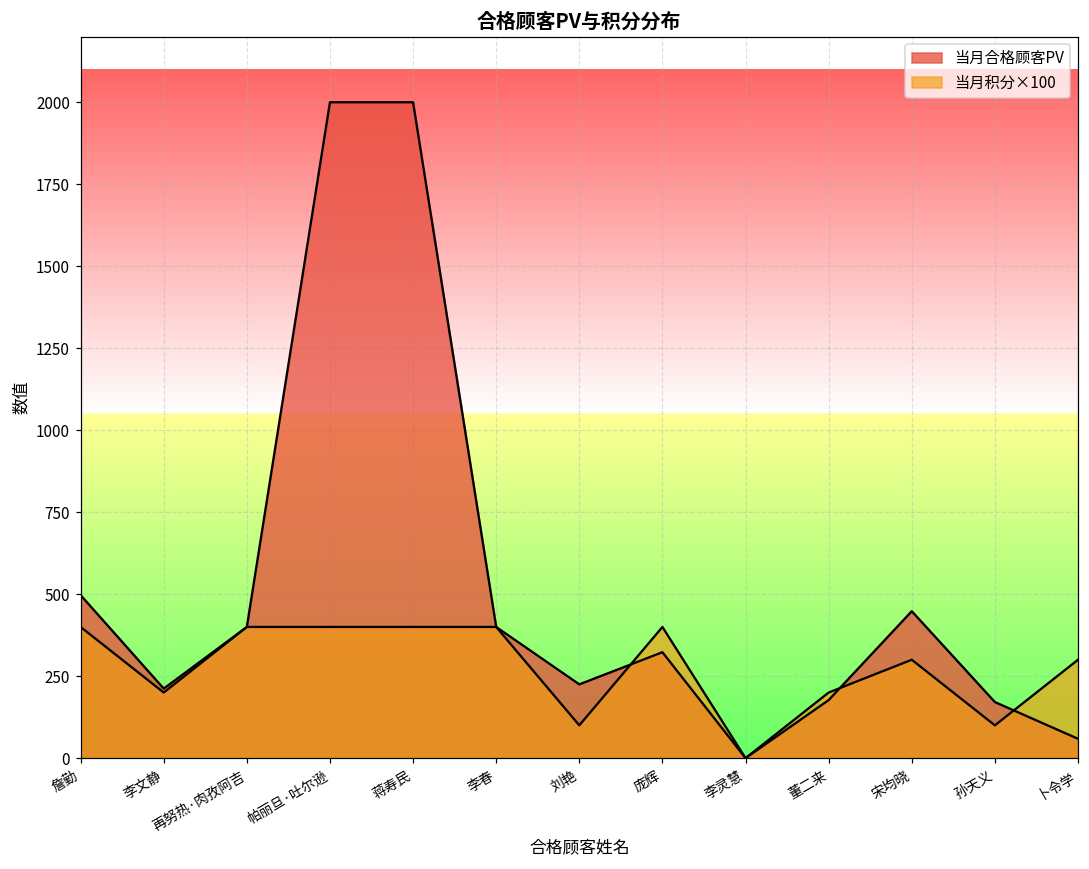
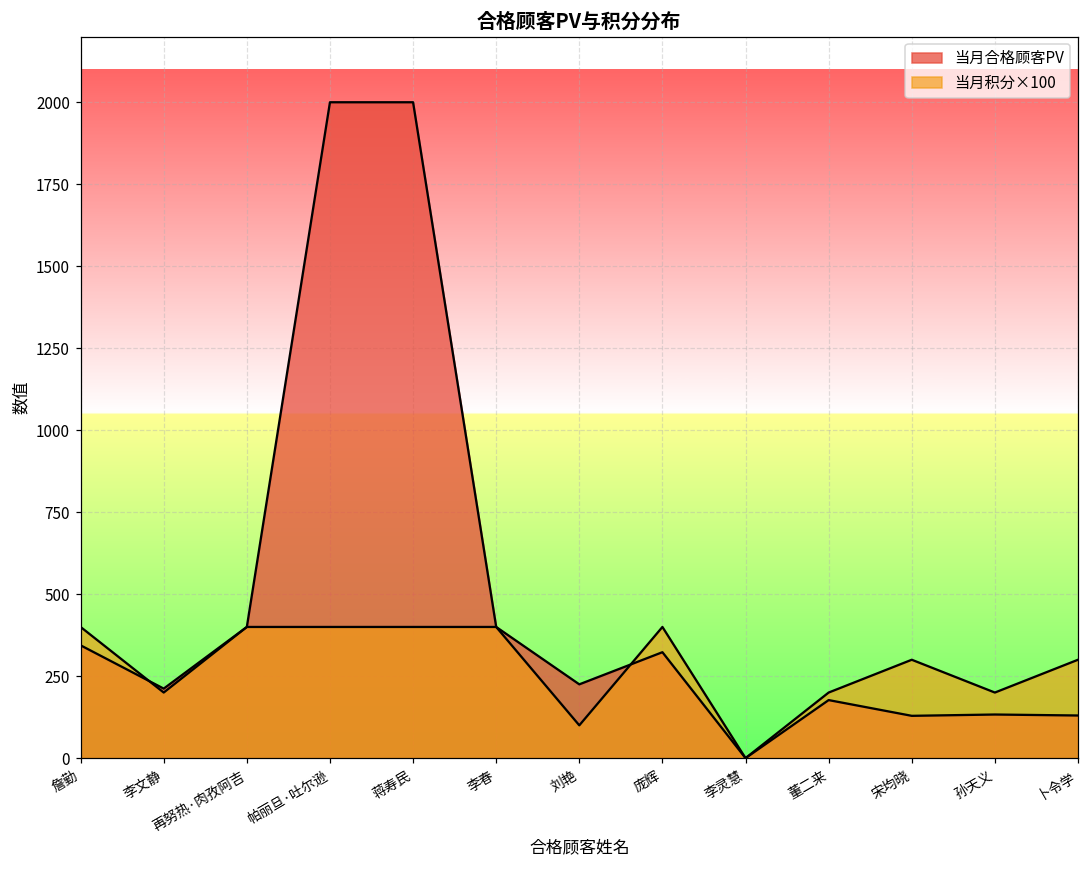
  {
    "当月合格顾客PV": {
-     "詹勤": 500,
+     "詹勤": 340,
      "李文静": 210,
      "帕丽旦·吐尔逊": 2000,
      "蒋寿民": 2000,
      "刘艳": 230,
      "庞辉": 320,
      "董二来": 180,
-     "宋均晓": 450,
-     "孙天义": 170,
-     "卜令学": 60
+     "宋均晓": 130,
+     "孙天义": 130,
+     "卜令学": 130
    },
    "当月积分×100": {
      "詹勤": 400,
      "李文静": 200,
      "帕丽旦·吐尔逊": 400,
      "蒋寿民": 400,
      "刘艳": 100,
      "庞辉": 400,
      "董二来": 200,
      "宋均晓": 300,
-     "孙天义": 100,
+     "孙天义": 200,
      "卜令学": 300
    }
  }
